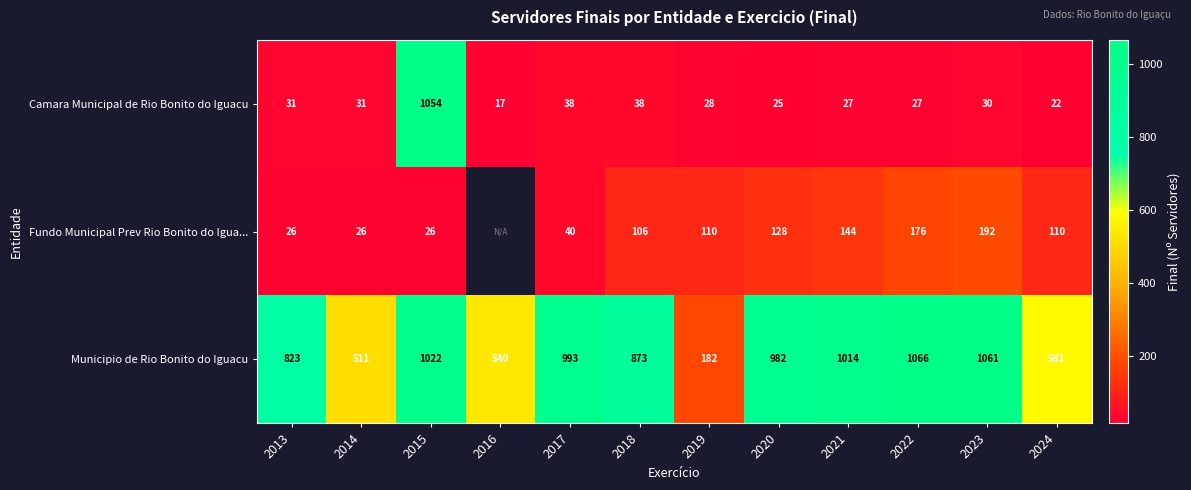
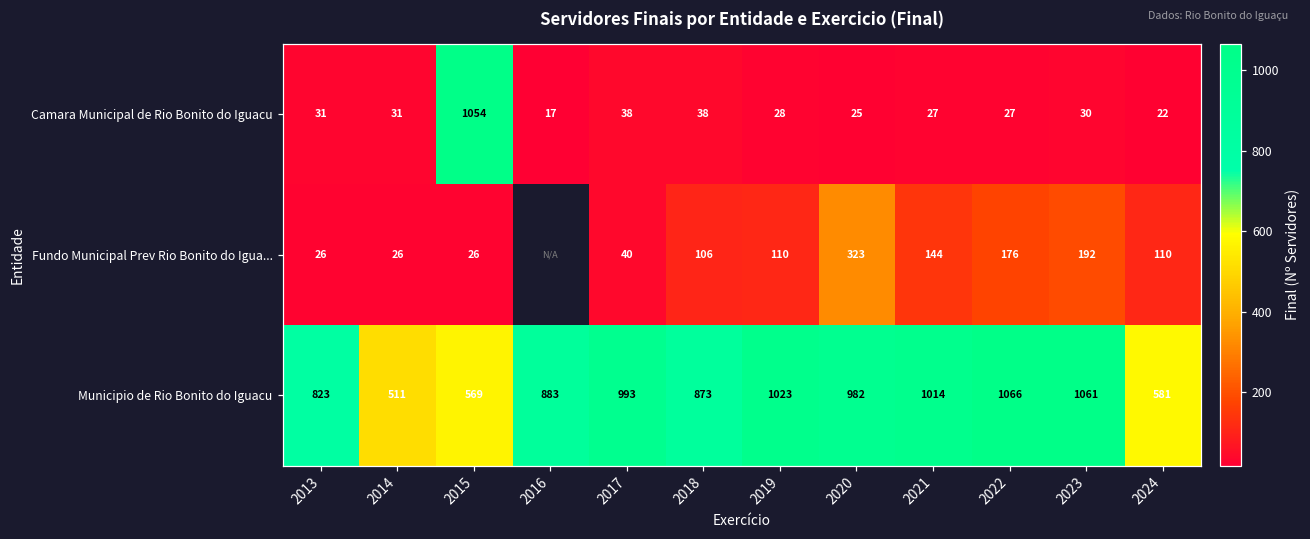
  {
    "Camara Municipal de Rio Bonito do Iguacu": {
      "2013": 31,
      "2014": 31,
      "2015": 1054,
      "2016": 17,
      "2017": 38,
      "2018": 38,
      "2019": 28,
      "2020": 25,
      "2021": 27,
      "2022": 27,
      "2023": 30,
      "2024": 22
    },
    "Fundo Municipal Prev Rio Bonito do Igua...": {
      "2013": 26,
      "2014": 26,
      "2015": 26,
      "2017": 40,
      "2018": 106,
      "2019": 110,
-     "2020": 128,
+     "2020": 323,
      "2021": 144,
      "2022": 176,
      "2023": 192,
      "2024": 110
    },
    "Municipio de Rio Bonito do Iguacu": {
      "2013": 823,
      "2014": 511,
-     "2015": 1022,
-     "2016": 540,
+     "2015": 569,
+     "2016": 883,
      "2017": 993,
      "2018": 873,
-     "2019": 182,
+     "2019": 1023,
      "2020": 982,
      "2021": 1014,
      "2022": 1066,
      "2023": 1061,
      "2024": 581
    }
  }
